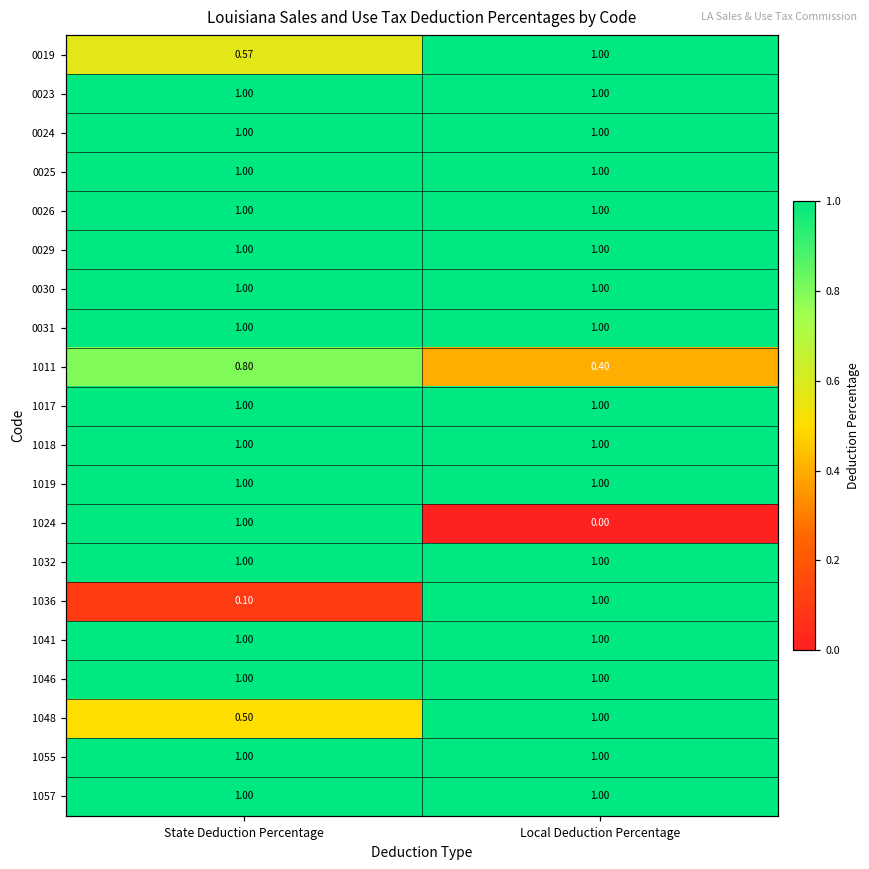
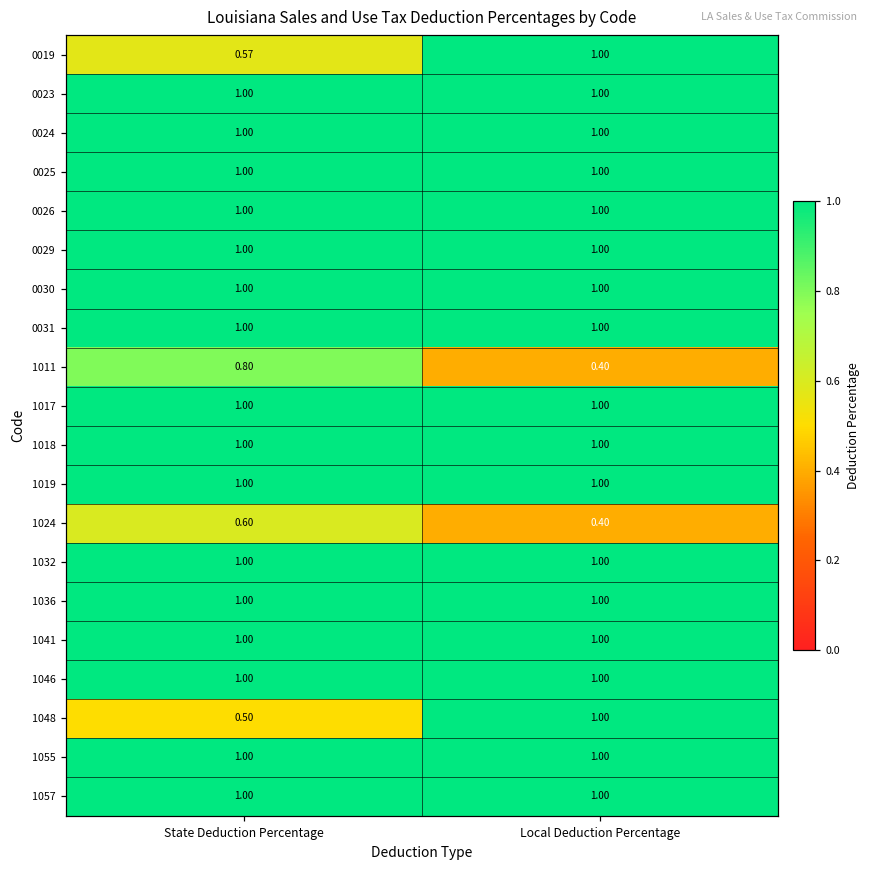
  {
    "0019": {
      "State Deduction Percentage": 0.57,
      "Local Deduction Percentage": 1.00
    },
    "0023": {
      "State Deduction Percentage": 1.00,
      "Local Deduction Percentage": 1.00
    },
    "0024": {
      "State Deduction Percentage": 1.00,
      "Local Deduction Percentage": 1.00
    },
    "0025": {
      "State Deduction Percentage": 1.00,
      "Local Deduction Percentage": 1.00
    },
    "0026": {
      "State Deduction Percentage": 1.00,
      "Local Deduction Percentage": 1.00
    },
    "0029": {
      "State Deduction Percentage": 1.00,
      "Local Deduction Percentage": 1.00
    },
    "0030": {
      "State Deduction Percentage": 1.00,
      "Local Deduction Percentage": 1.00
    },
    "0031": {
      "State Deduction Percentage": 1.00,
      "Local Deduction Percentage": 1.00
    },
    "1011": {
      "State Deduction Percentage": 0.80,
      "Local Deduction Percentage": 0.40
    },
    "1017": {
      "State Deduction Percentage": 1.00,
      "Local Deduction Percentage": 1.00
    },
    "1018": {
      "State Deduction Percentage": 1.00,
      "Local Deduction Percentage": 1.00
    },
    "1019": {
      "State Deduction Percentage": 1.00,
      "Local Deduction Percentage": 1.00
    },
    "1024": {
-     "State Deduction Percentage": 1.00,
-     "Local Deduction Percentage": 0.00
+     "State Deduction Percentage": 0.60,
+     "Local Deduction Percentage": 0.40
    },
    "1032": {
      "State Deduction Percentage": 1.00,
      "Local Deduction Percentage": 1.00
    },
    "1036": {
-     "State Deduction Percentage": 0.10,
+     "State Deduction Percentage": 1.00,
      "Local Deduction Percentage": 1.00
    },
    "1041": {
      "State Deduction Percentage": 1.00,
      "Local Deduction Percentage": 1.00
    },
    "1046": {
      "State Deduction Percentage": 1.00,
      "Local Deduction Percentage": 1.00
    },
    "1048": {
      "State Deduction Percentage": 0.50,
      "Local Deduction Percentage": 1.00
    },
    "1055": {
      "State Deduction Percentage": 1.00,
      "Local Deduction Percentage": 1.00
    },
    "1057": {
      "State Deduction Percentage": 1.00,
      "Local Deduction Percentage": 1.00
    }
  }
